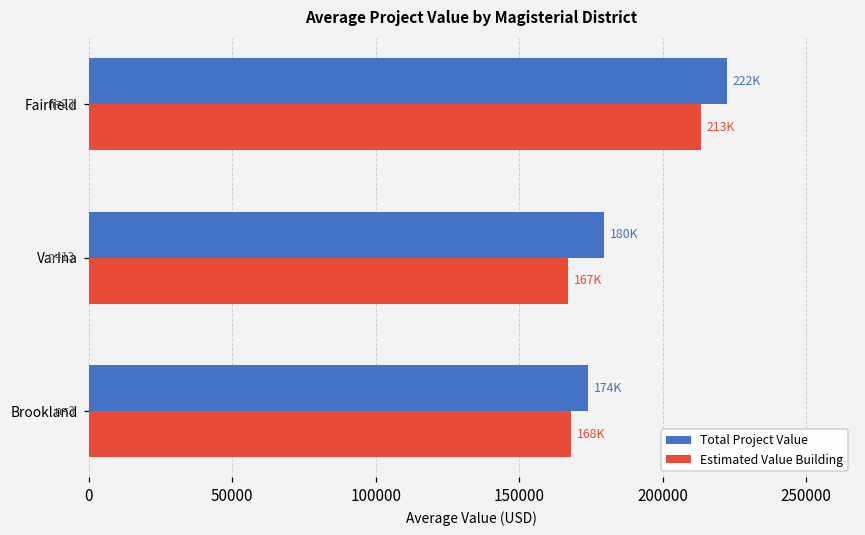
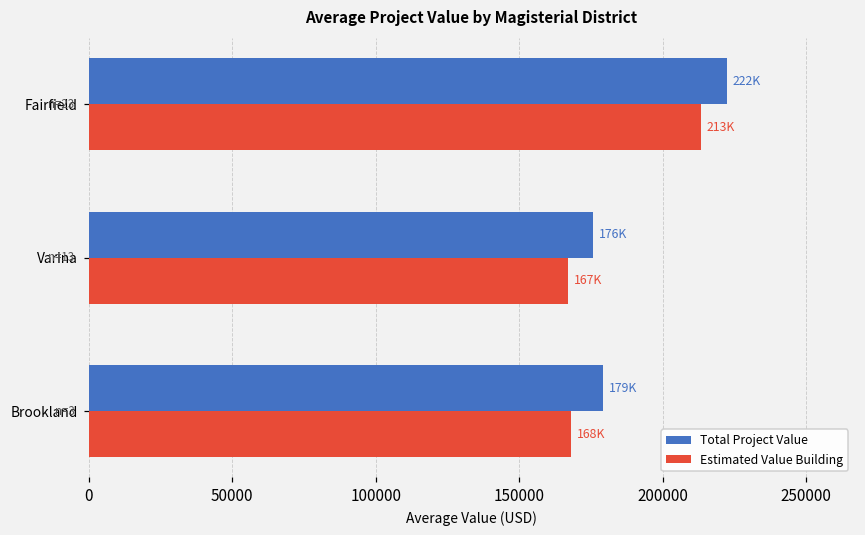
  {
    "Total Project Value": {
      "Fairfield": "222K",
-     "Varina": "180K",
-     "Brookland": "174K"
+     "Varina": "176K",
+     "Brookland": "179K"
    },
    "Estimated Value Building": {
      "Fairfield": "213K",
      "Varina": "167K",
      "Brookland": "168K"
    }
  }
